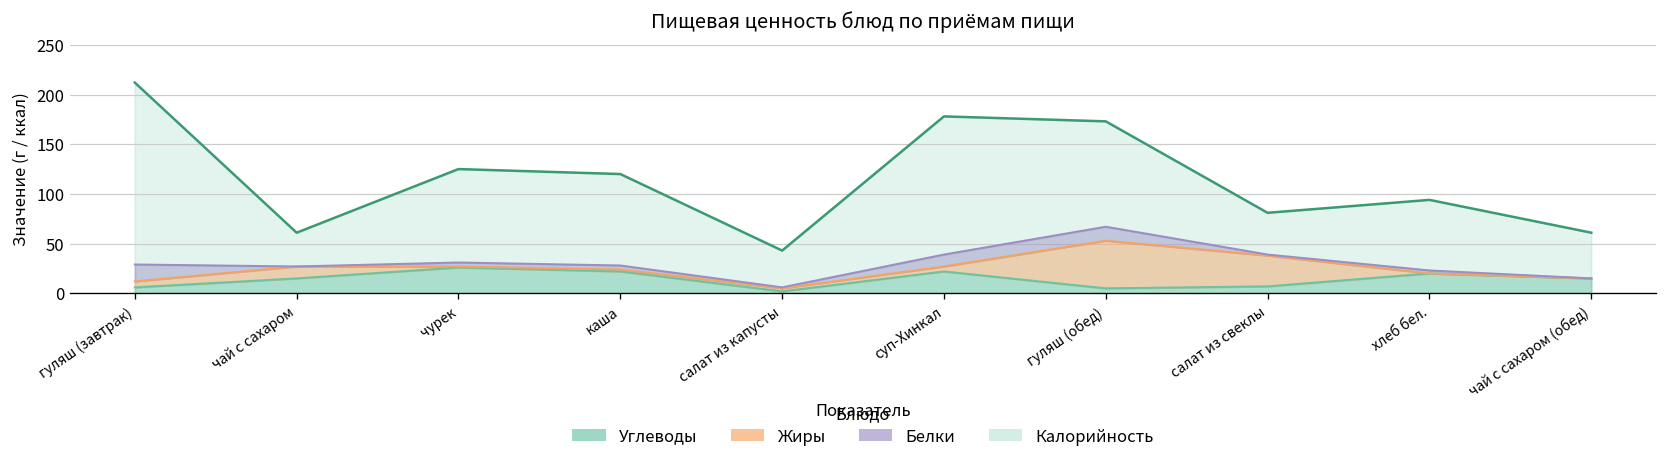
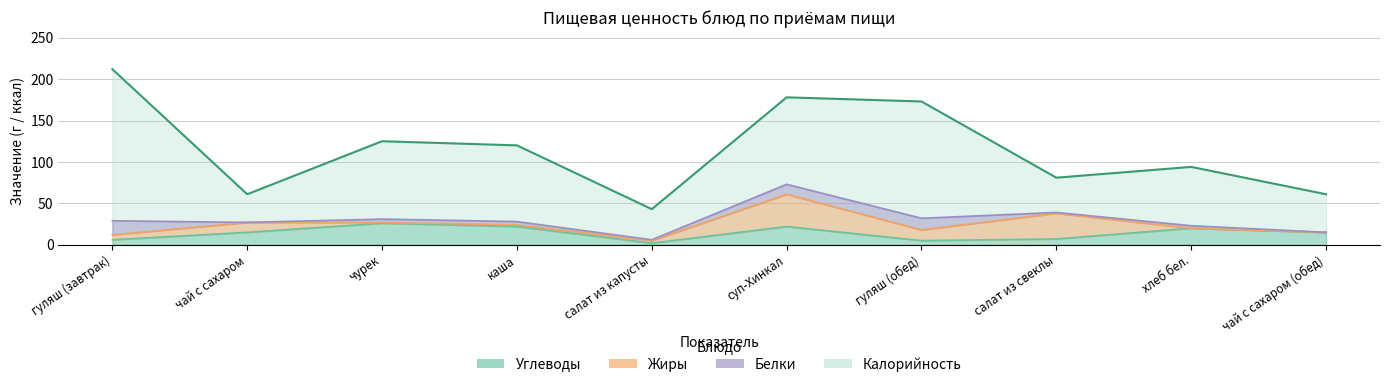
  {
    "Жиры": {
      "гуляш (завтрак)": 10,
-     "суп-Хинкал": 10,
-     "гуляш (обед)": 50
+     "суп-Хинкал": 40,
+     "гуляш (обед)": 10
    }
  }
